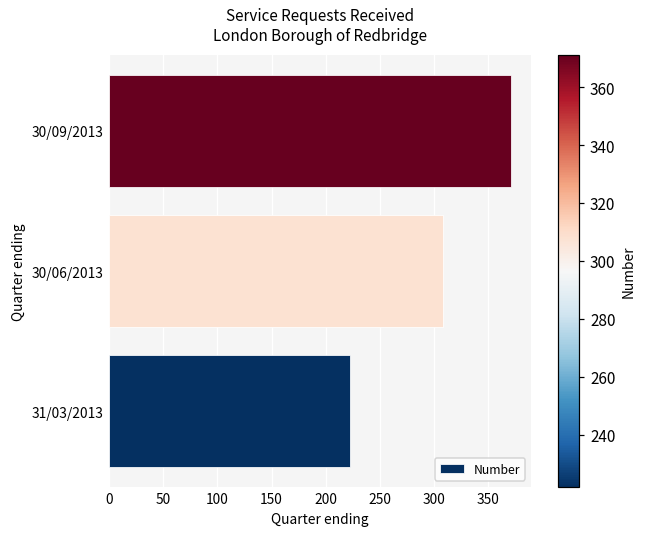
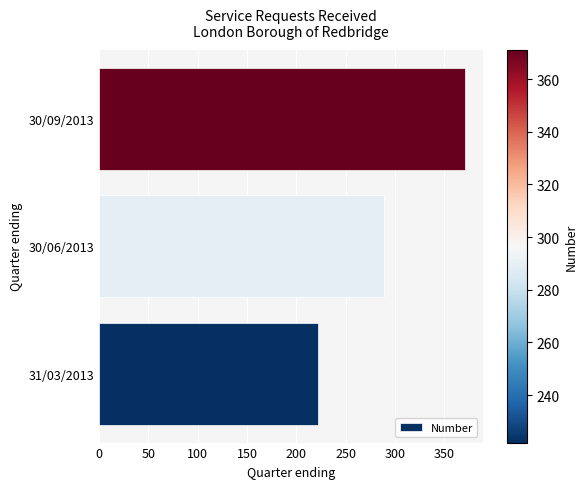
  {
    "30/09/2013": 370,
-   "30/06/2013": 310,
+   "30/06/2013": 290,
    "31/03/2013": 220
  }
